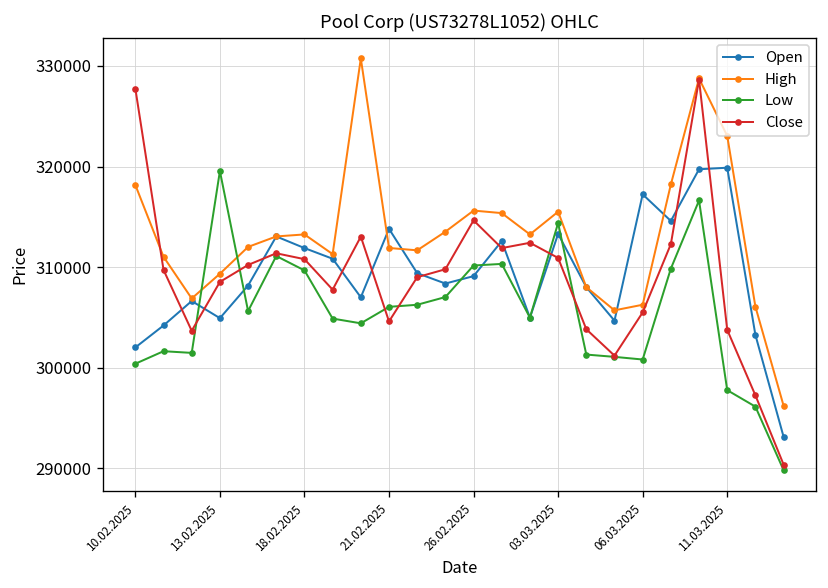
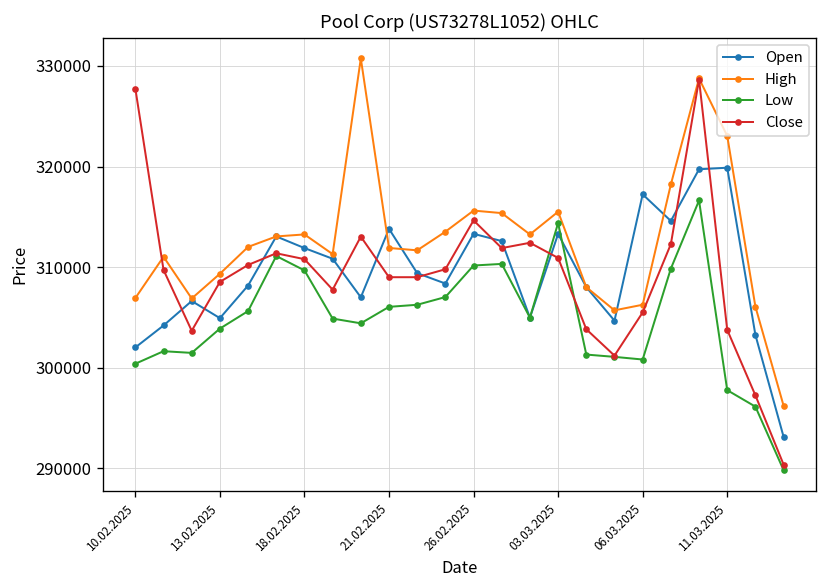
  {
    "Open": {
      "10.02.2025": 302000,
      "13.02.2025": 305000,
      "18.02.2025": 312000,
      "21.02.2025": 314000,
-     "26.02.2025": 309000,
+     "26.02.2025": 313000,
      "03.03.2025": 313000,
      "06.03.2025": 317000,
      "11.03.2025": 320000
    },
    "High": {
-     "10.02.2025": 318000,
+     "10.02.2025": 307000,
      "13.02.2025": 309000,
      "18.02.2025": 313000,
      "21.02.2025": 312000,
      "26.02.2025": 316000,
      "03.03.2025": 316000,
      "06.03.2025": 306000
    },
    "Low": {
      "10.02.2025": 300000,
-     "13.02.2025": 320000,
+     "13.02.2025": 304000,
      "18.02.2025": 310000,
      "21.02.2025": 306000,
      "26.02.2025": 310000,
      "03.03.2025": 314000,
      "06.03.2025": 301000,
      "11.03.2025": 298000
    },
    "Close": {
      "10.02.2025": 328000,
      "13.02.2025": 309000,
      "18.02.2025": 311000,
-     "21.02.2025": 305000,
+     "21.02.2025": 309000,
      "26.02.2025": 315000,
      "03.03.2025": 311000,
      "06.03.2025": 305000,
      "11.03.2025": 304000
    }
  }
